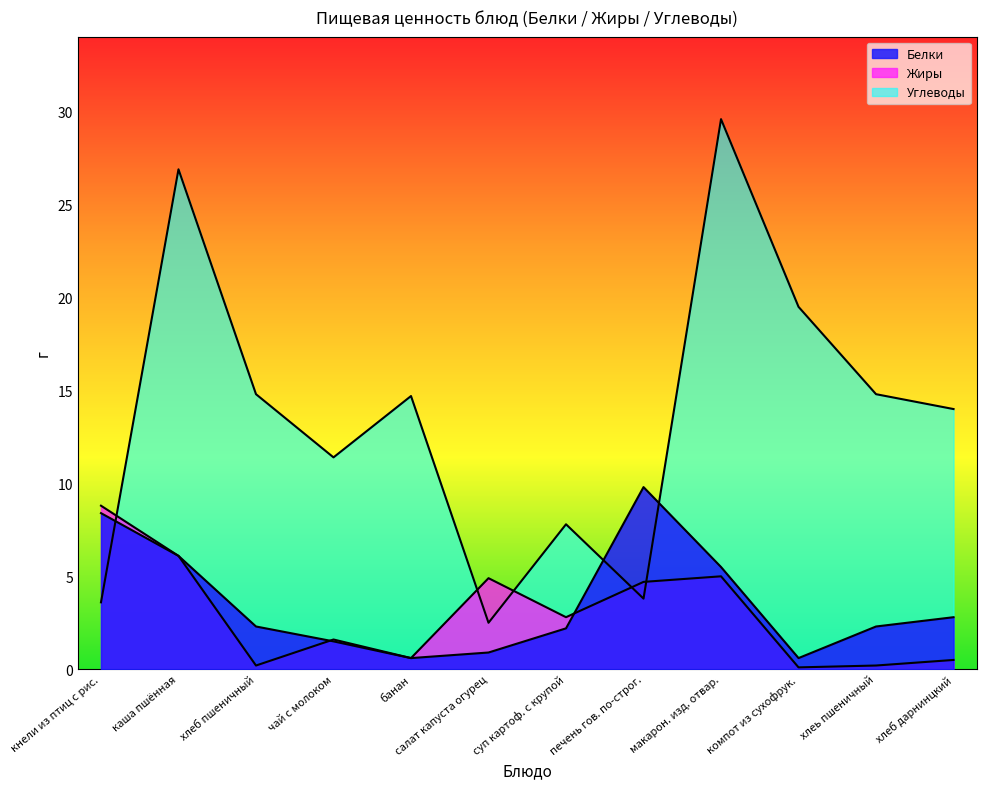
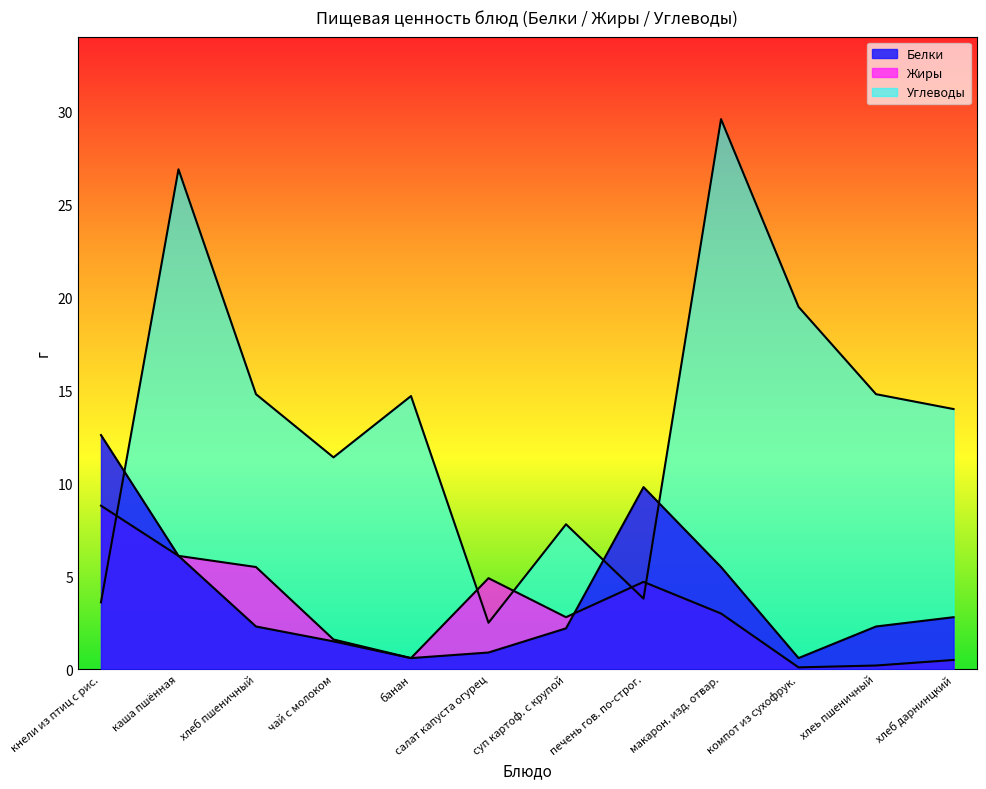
  {
    "Белки": {
-     "кнели из птиц с рис.": 8.4,
+     "кнели из птиц с рис.": 12.6,
      "хлеб пшеничный": 2.3,
      "салат капуста огурец": 0.9,
      "суп картоф. с крупой": 2.2,
      "печень гов. по-строг.": 9.8,
      "макарон. изд. отвар.": 5.5,
      "компот из сухофрук.": 0.6,
      "хлеь пшеничный": 2.3,
      "хлеб дарнинцкий": 2.8
    },
    "Жиры": {
      "кнели из птиц с рис.": 8.8,
-     "хлеб пшеничный": 0.2,
+     "хлеб пшеничный": 5.5,
      "салат капуста огурец": 4.9,
      "суп картоф. с крупой": 2.8,
      "печень гов. по-строг.": 4.7,
-     "макарон. изд. отвар.": 5,
+     "макарон. изд. отвар.": 3,
      "компот из сухофрук.": 0.1,
      "хлеь пшеничный": 0.2,
      "хлеб дарнинцкий": 0.5
    },
    "Углеводы": {
      "кнели из птиц с рис.": 3.6,
      "каша пшённая": 26.9,
      "хлеб пшеничный": 14.8,
      "чай с молоком": 11.4,
      "банан": 14.7,
      "салат капуста огурец": 2.5,
      "суп картоф. с крупой": 7.8,
      "печень гов. по-строг.": 3.8,
      "макарон. изд. отвар.": 29.6,
      "компот из сухофрук.": 19.5,
      "хлеь пшеничный": 14.8,
      "хлеб дарнинцкий": 14.0
    }
  }
